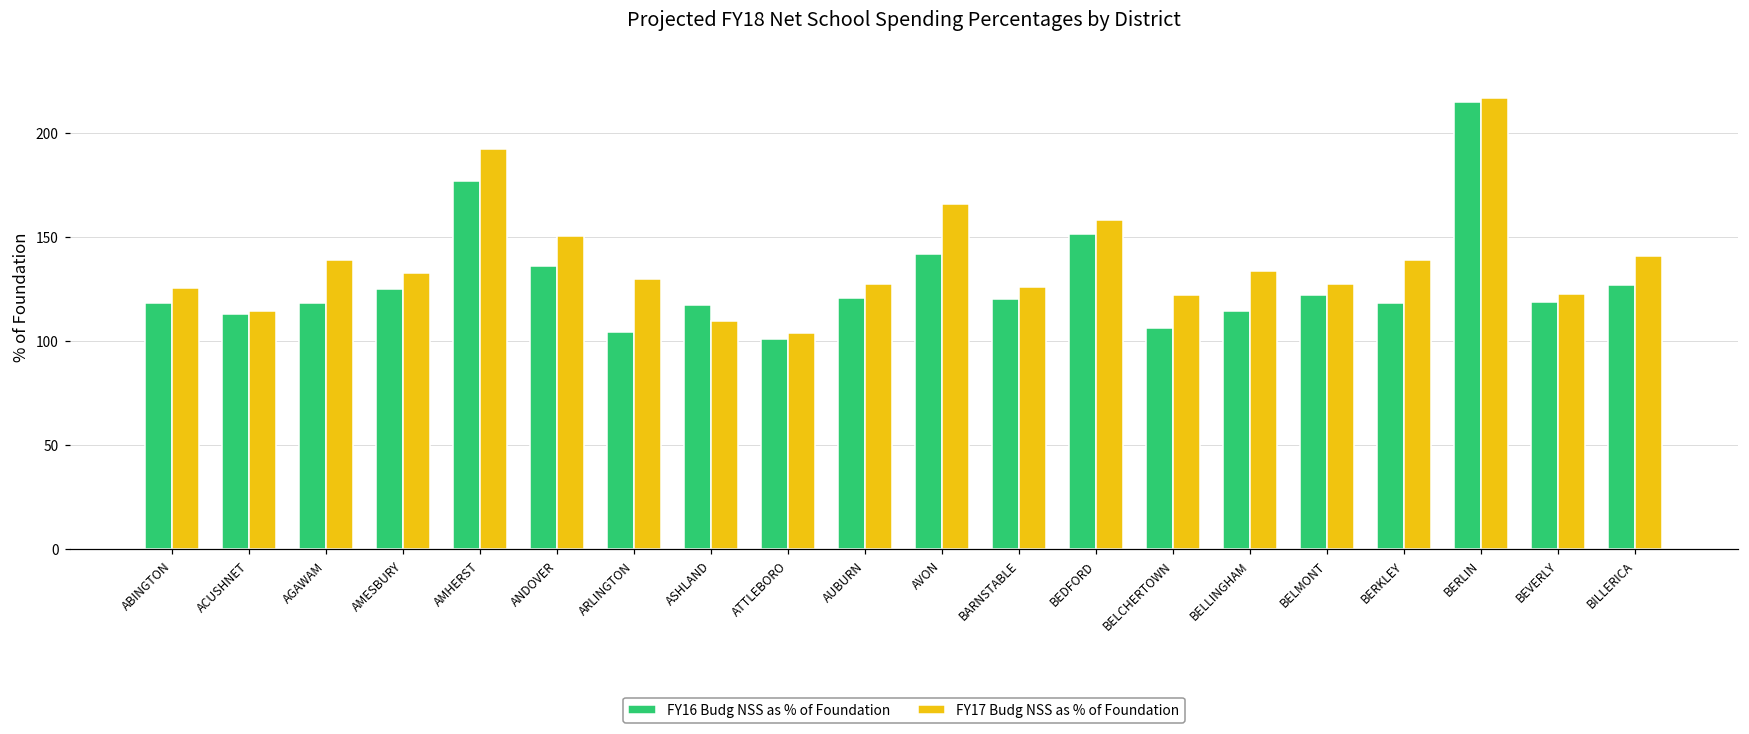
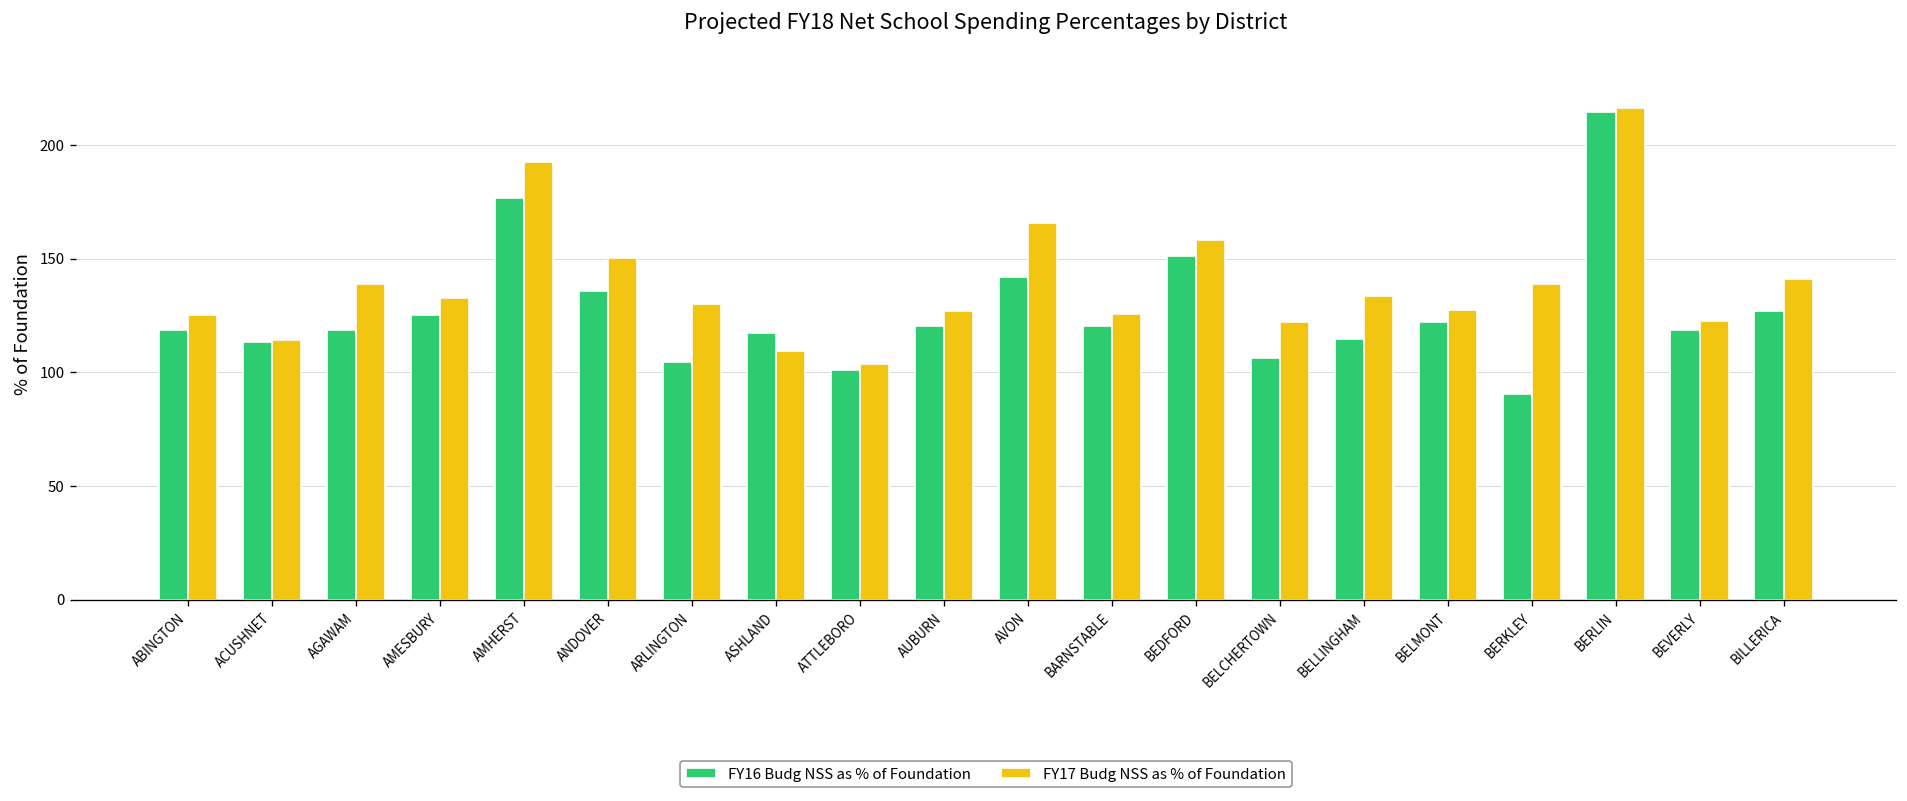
  {
    "FY16 Budg NSS as % of Foundation": {
      "ABINGTON": 119,
      "ACUSHNET": 113,
      "AGAWAM": 118,
      "AMESBURY": 125,
      "AMHERST": 177,
      "ANDOVER": 136,
      "ARLINGTON": 104,
      "ASHLAND": 117,
      "ATTLEBORO": 101,
      "AUBURN": 120,
      "AVON": 142,
      "BARNSTABLE": 120,
      "BEDFORD": 151,
      "BELCHERTOWN": 106,
      "BELLINGHAM": 115,
      "BELMONT": 122,
-     "BERKLEY": 118,
+     "BERKLEY": 91,
      "BERLIN": 215,
      "BEVERLY": 119,
      "BILLERICA": 127
    },
    "FY17 Budg NSS as % of Foundation": {
      "ABINGTON": 125,
      "ACUSHNET": 114,
      "AGAWAM": 139,
      "AMESBURY": 133,
      "AMHERST": 192,
      "ANDOVER": 150,
      "ARLINGTON": 130,
      "ASHLAND": 110,
      "ATTLEBORO": 104,
      "AUBURN": 127,
      "AVON": 166,
      "BARNSTABLE": 126,
      "BEDFORD": 158,
      "BELCHERTOWN": 122,
      "BELLINGHAM": 133,
      "BELMONT": 127,
      "BERKLEY": 139,
      "BERLIN": 217,
      "BEVERLY": 123,
      "BILLERICA": 141
    }
  }
